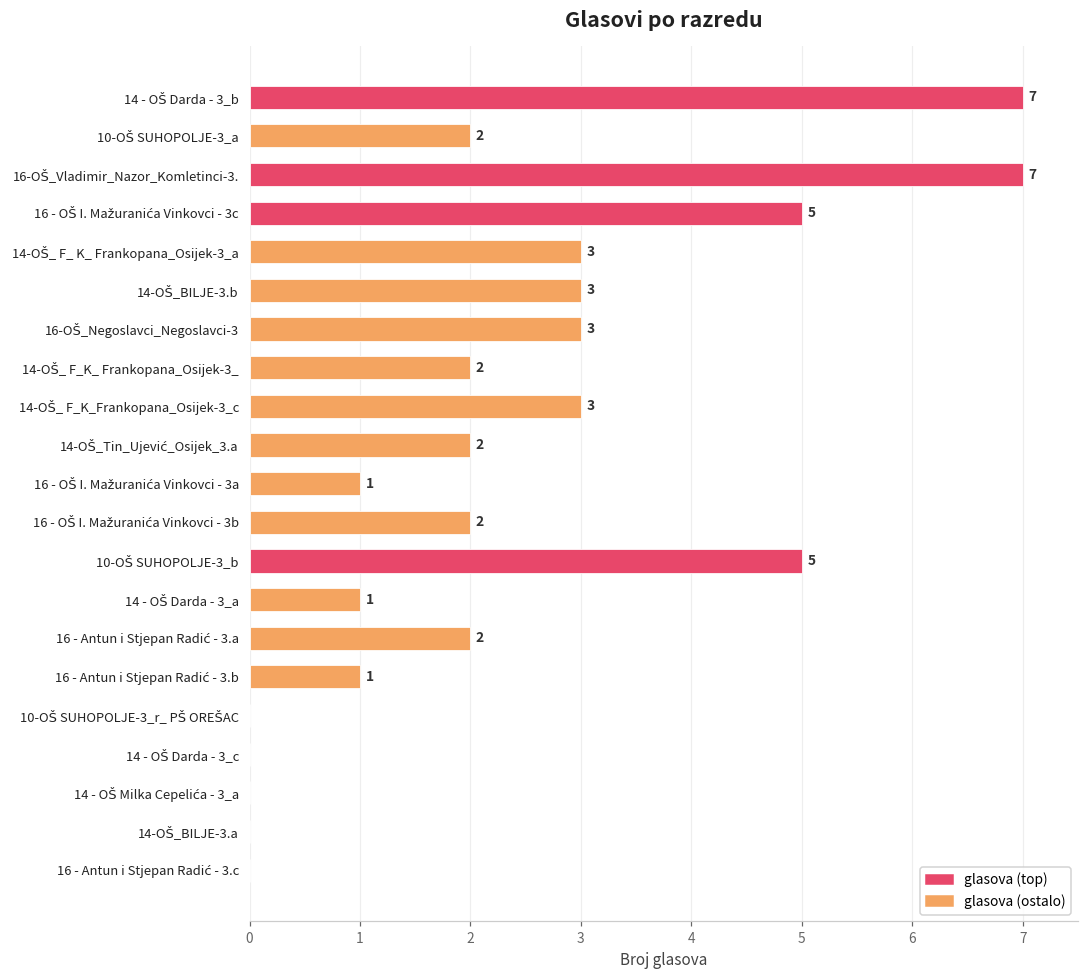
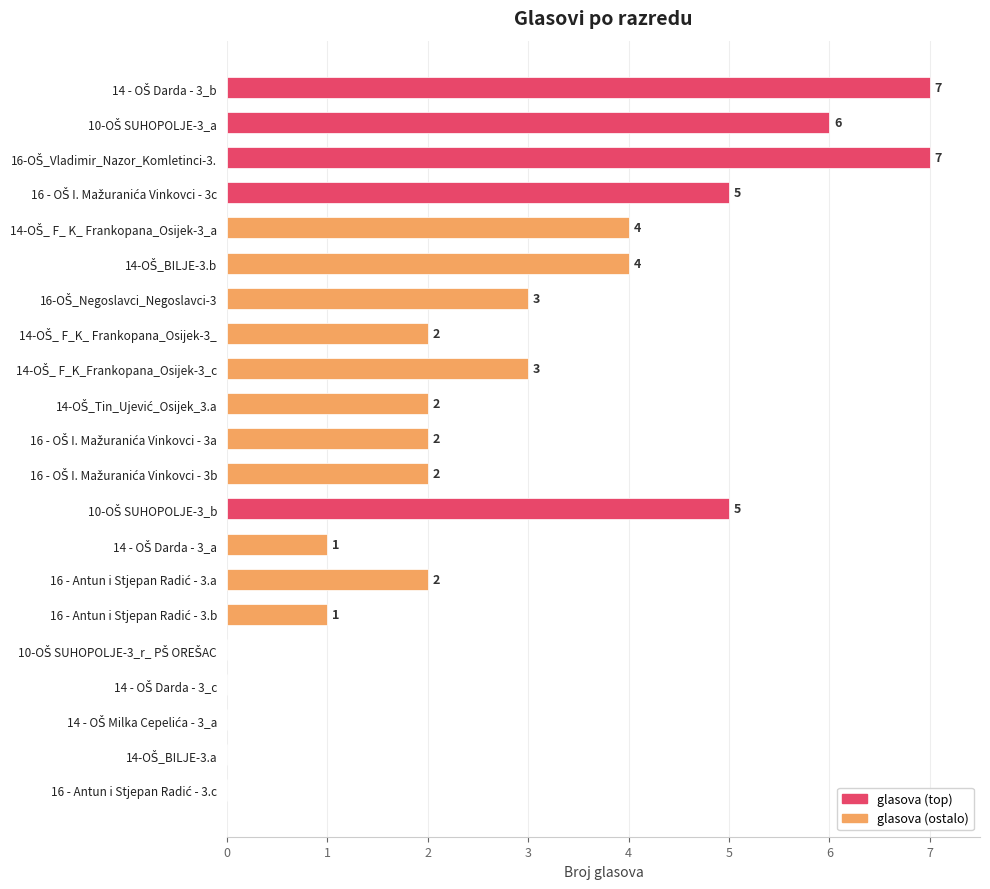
  {
    "14 - OŠ Darda - 3_b": 7,
-   "10-OŠ SUHOPOLJE-3_a": 2,
+   "10-OŠ SUHOPOLJE-3_a": 6,
    "16-OŠ_Vladimir_Nazor_Komletinci-3.": 7,
    "16 - OŠ I. Mažuranića Vinkovci - 3c": 5,
-   "14-OŠ_ F_ K_ Frankopana_Osijek-3_a": 3,
-   "14-OŠ_BILJE-3.b": 3,
+   "14-OŠ_ F_ K_ Frankopana_Osijek-3_a": 4,
+   "14-OŠ_BILJE-3.b": 4,
    "16-OŠ_Negoslavci_Negoslavci-3": 3,
    "14-OŠ_ F_K_ Frankopana_Osijek-3_": 2,
    "14-OŠ_ F_K_Frankopana_Osijek-3_c": 3,
    "14-OŠ_Tin_Ujević_Osijek_3.a": 2,
-   "16 - OŠ I. Mažuranića Vinkovci - 3a": 1,
+   "16 - OŠ I. Mažuranića Vinkovci - 3a": 2,
    "16 - OŠ I. Mažuranića Vinkovci - 3b": 2,
    "10-OŠ SUHOPOLJE-3_b": 5,
    "14 - OŠ Darda - 3_a": 1,
    "16 - Antun i Stjepan Radić - 3.a": 2,
    "16 - Antun i Stjepan Radić - 3.b": 1
  }
